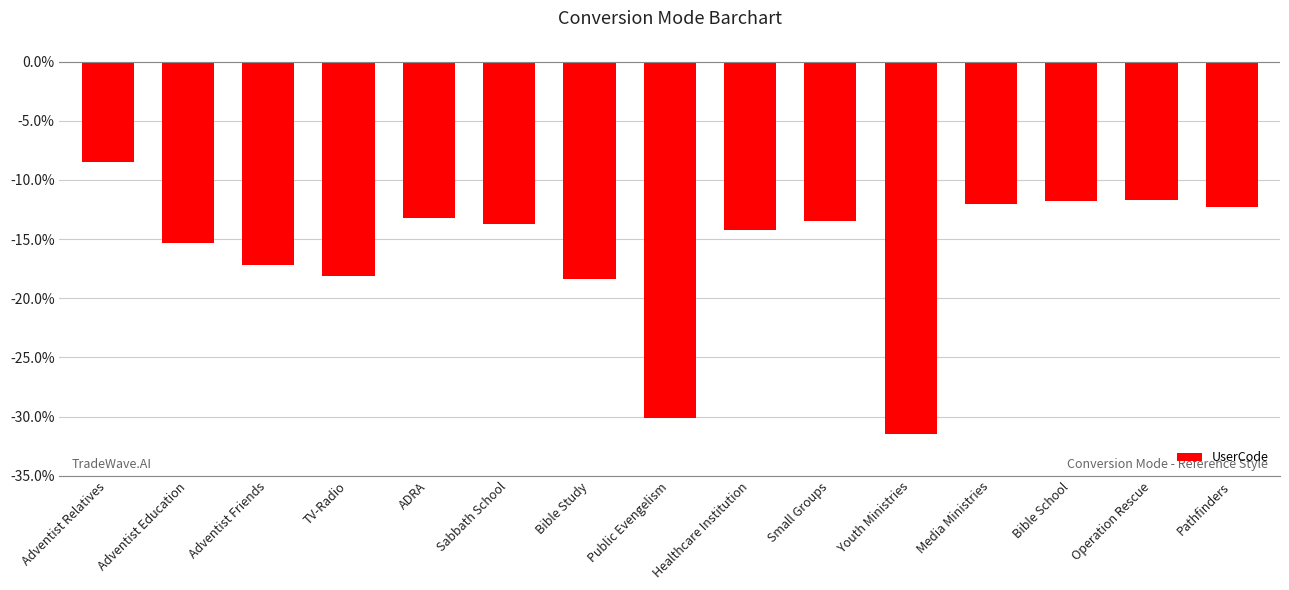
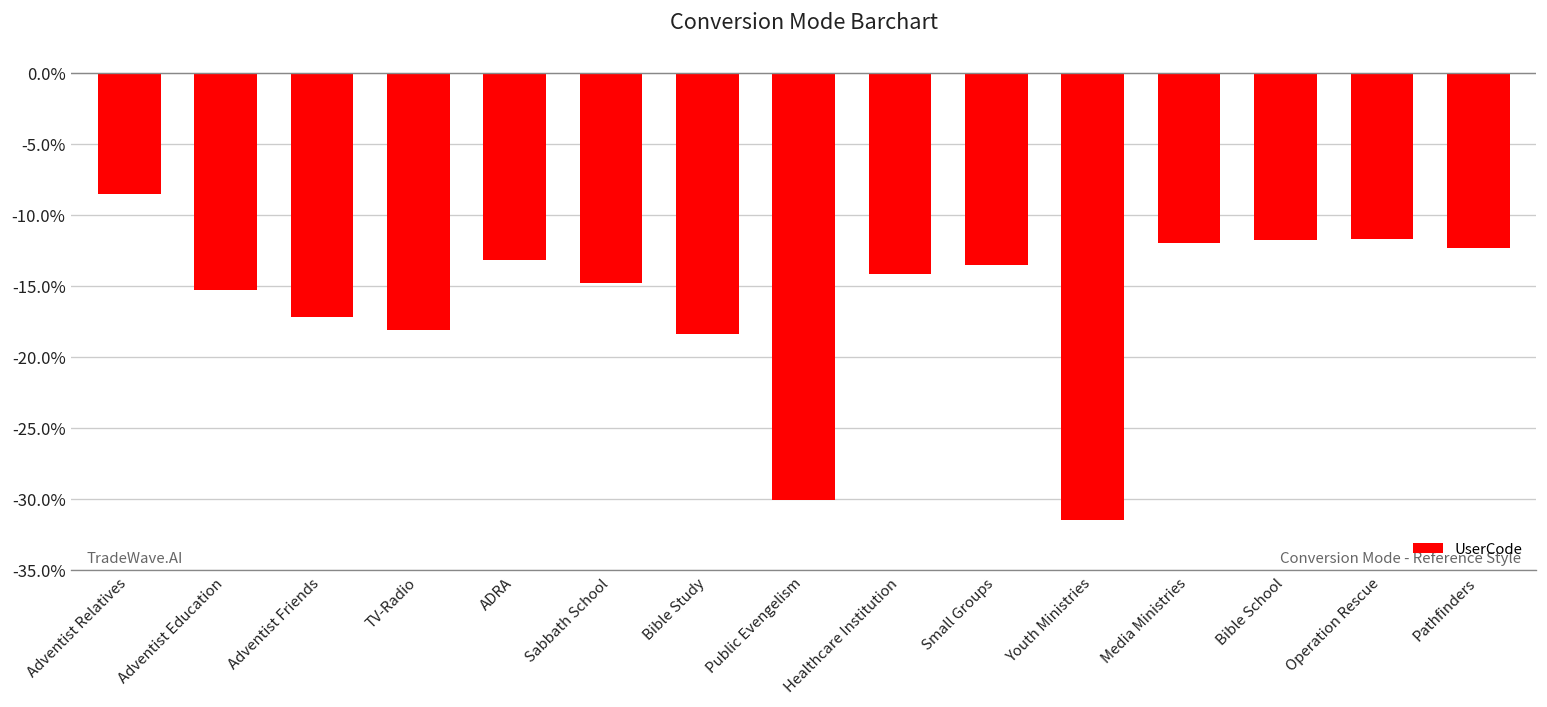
  {
    "Adventist Relatives": "-8.5%",
    "Adventist Education": "-15.3%",
    "Adventist Friends": "-17.2%",
    "TV-Radio": "-18.1%",
    "ADRA": "-13.2%",
-   "Sabbath School": "-13.7%",
+   "Sabbath School": "-14.8%",
    "Bible Study": "-18.4%",
    "Public Evengelism": "-30.1%",
    "Healthcare Institution": "-14.2%",
    "Small Groups": "-13.5%",
    "Youth Ministries": "-31.5%",
    "Media Ministries": "-12.0%",
    "Bible School": "-11.8%",
    "Operation Rescue": "-11.7%",
    "Pathfinders": "-12.3%"
  }
